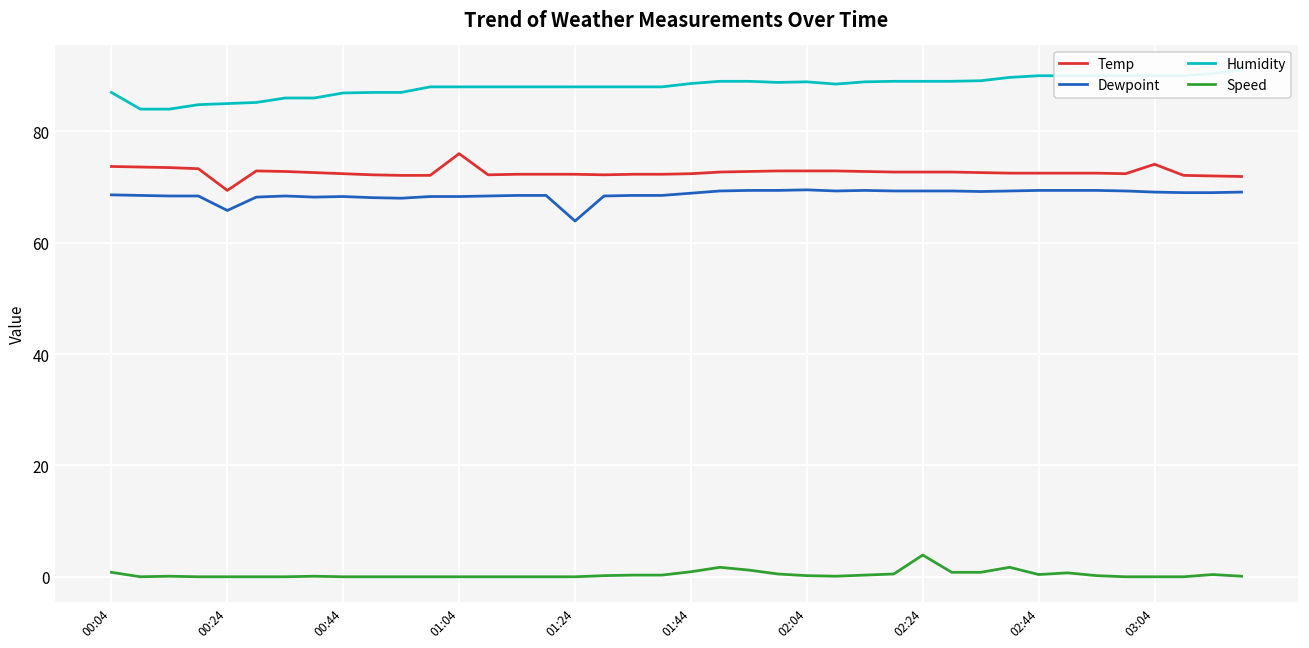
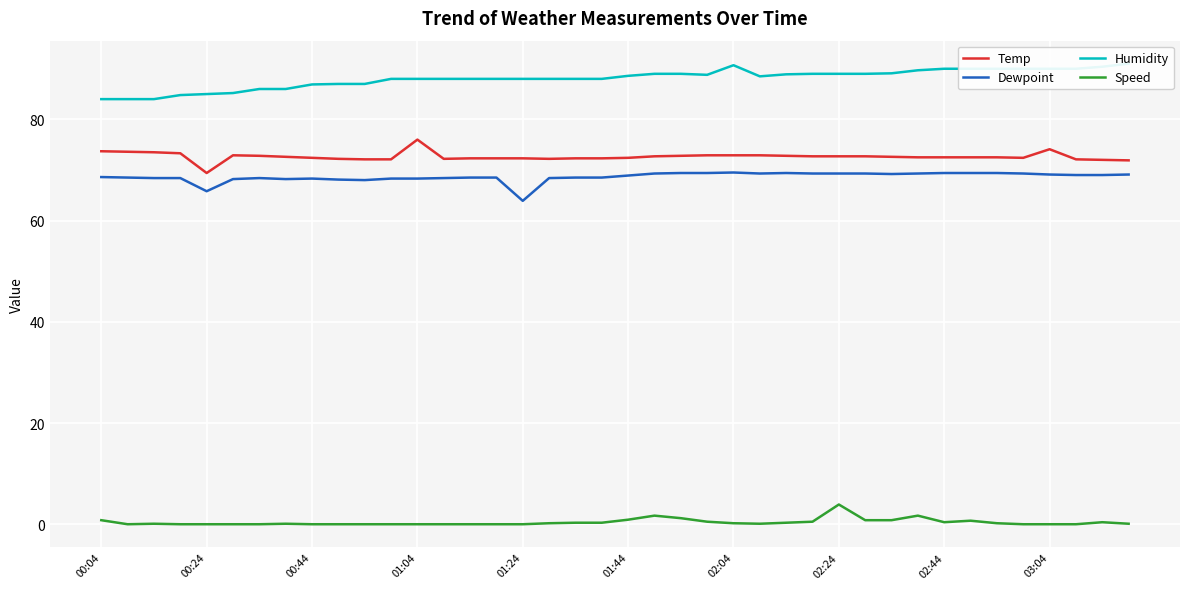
  {
    "Temp": {
      "00:04": 74,
      "00:24": 69,
      "00:44": 72,
      "01:04": 76,
      "01:24": 72,
      "01:44": 72,
      "02:04": 73,
      "02:24": 73,
      "02:44": 73,
      "03:04": 74
    },
    "Dewpoint": {
      "00:04": 69,
      "00:24": 66,
      "00:44": 68,
      "01:04": 68,
      "01:24": 64,
      "01:44": 69,
      "02:04": 70,
      "02:24": 69,
      "02:44": 69,
      "03:04": 69
    },
    "Humidity": {
-     "00:04": 87,
+     "00:04": 84,
      "00:24": 85,
      "00:44": 87,
      "01:04": 88,
      "01:24": 88,
      "01:44": 89,
-     "02:04": 89,
+     "02:04": 91,
      "02:24": 89,
      "02:44": 90
    },
    "Speed": {
      "00:04": 1,
      "00:24": 0,
      "00:44": 0,
      "01:04": 0,
      "01:24": 0,
      "01:44": 1,
      "02:04": 0,
      "02:24": 4,
      "02:44": 0,
      "03:04": 0
    }
  }
